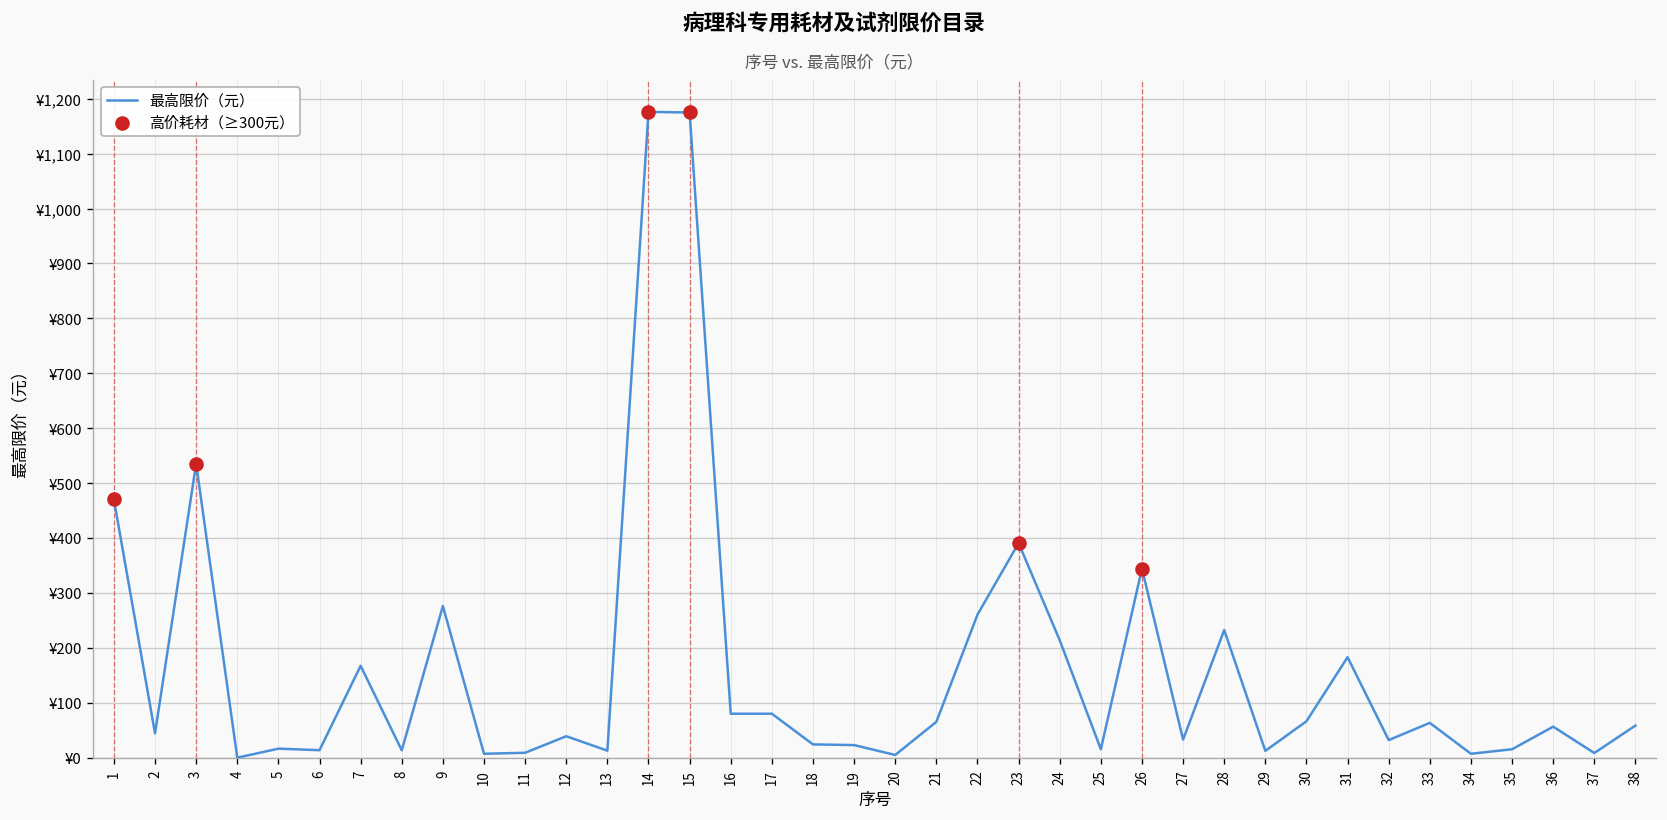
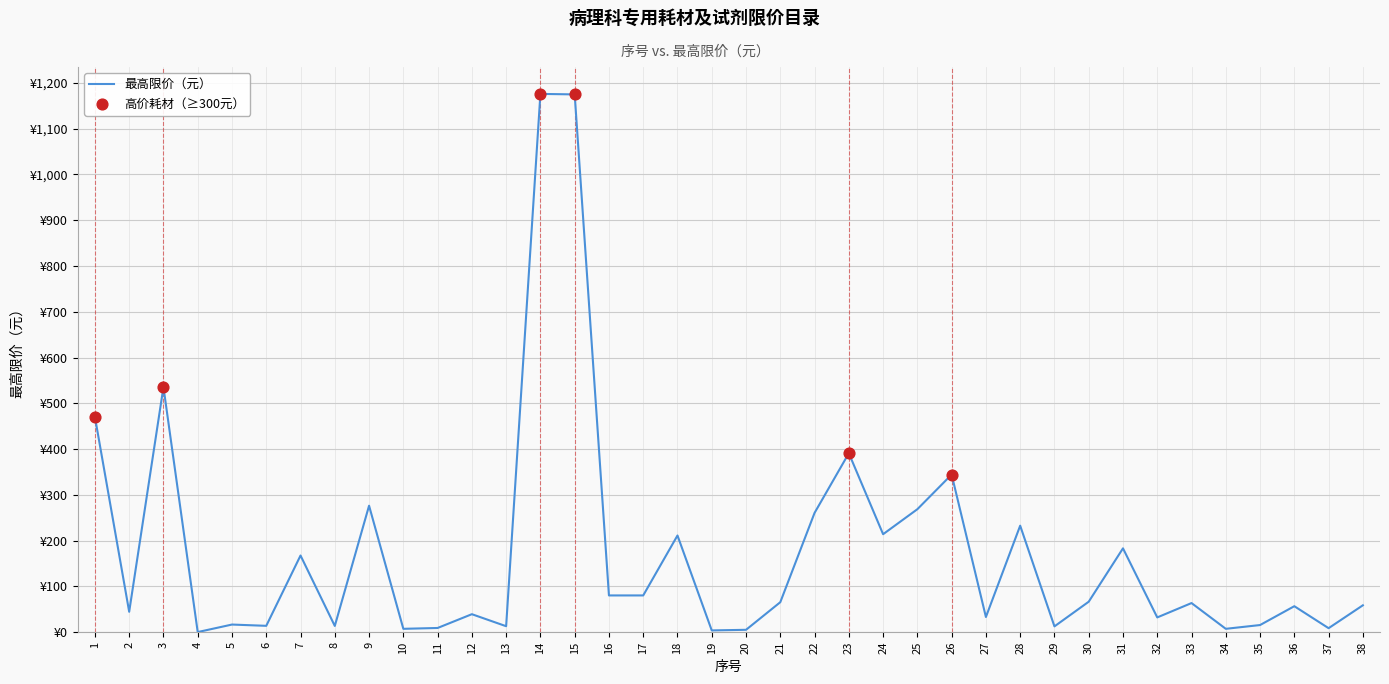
  {
    "最高限价（元）": {
      "2": "¥40",
      "4": "¥0",
      "5": "¥20",
      "6": "¥10",
      "7": "¥170",
      "8": "¥10",
      "9": "¥280",
      "10": "¥10",
      "11": "¥10",
      "12": "¥40",
      "13": "¥10",
      "16": "¥80",
      "17": "¥80",
-     "18": "¥20",
-     "19": "¥20",
+     "18": "¥210",
+     "19": "¥0",
      "20": "¥10",
      "21": "¥70",
      "22": "¥260",
      "24": "¥210",
-     "25": "¥20",
+     "25": "¥270",
      "27": "¥30",
      "28": "¥230",
      "29": "¥10",
      "30": "¥70",
      "31": "¥180",
      "32": "¥30",
      "33": "¥60",
      "34": "¥10",
      "35": "¥20",
      "36": "¥60",
      "37": "¥10",
      "38": "¥60"
    }
  }
